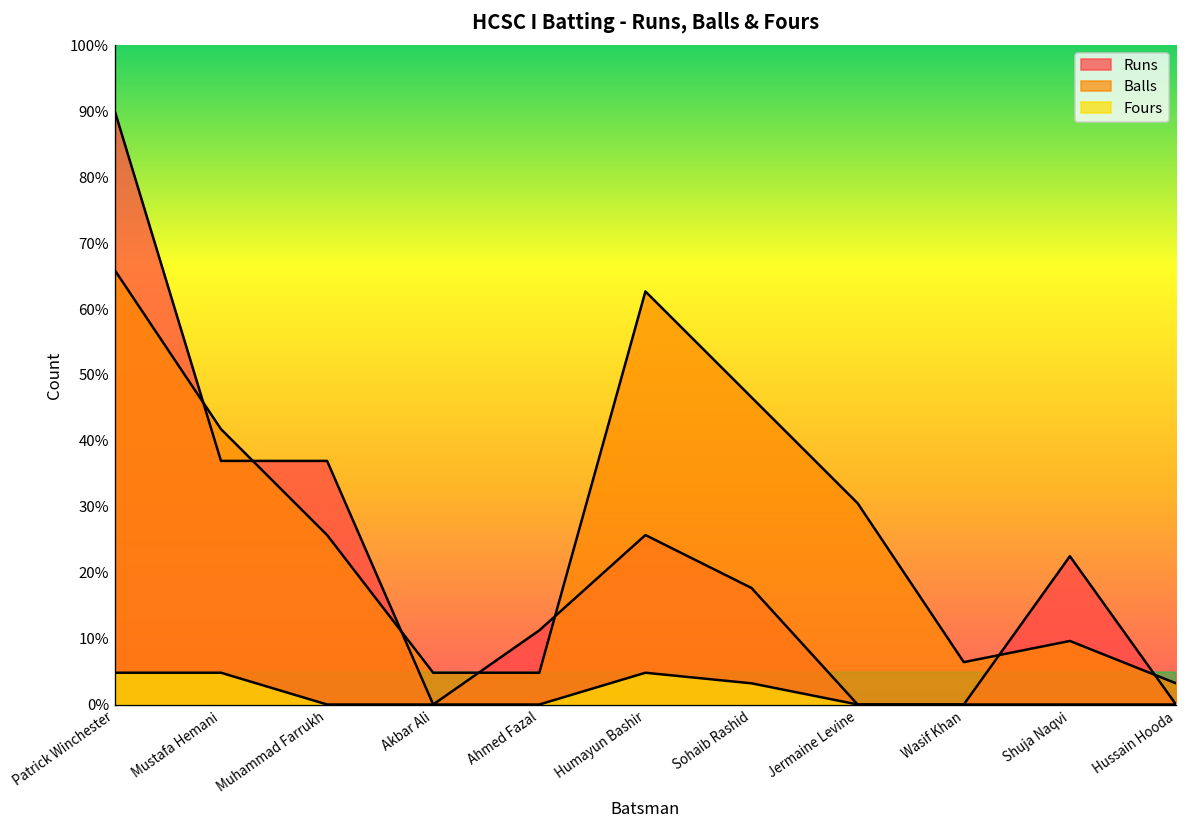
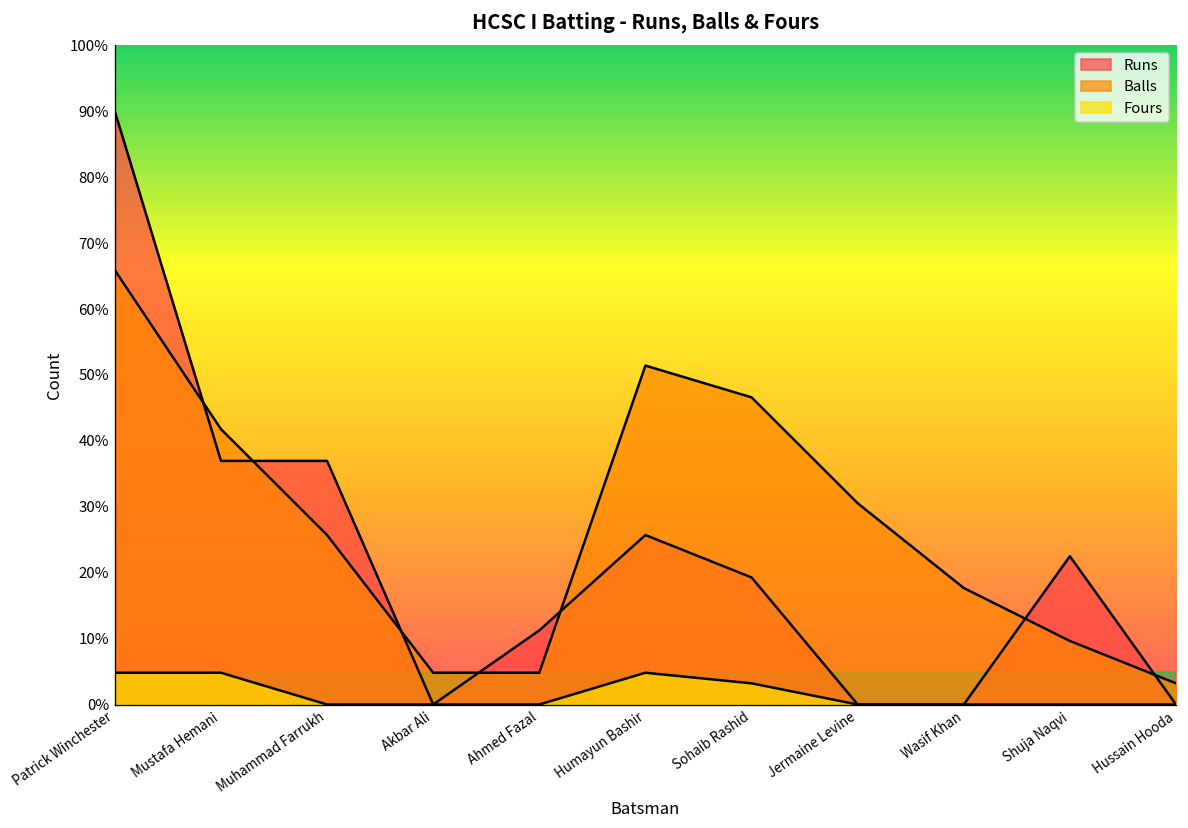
  {
    "Runs": {
      "Patrick Winchester": "90%",
      "Mustafa Hemani": "37%",
      "Muhammad Farrukh": "37%",
      "Ahmed Fazal": "11%",
      "Humayun Bashir": "26%",
-     "Sohaib Rashid": "18%",
+     "Sohaib Rashid": "19%",
      "Shuja Naqvi": "23%"
    },
    "Balls": {
      "Patrick Winchester": "66%",
      "Mustafa Hemani": "42%",
      "Muhammad Farrukh": "26%",
-     "Humayun Bashir": "63%",
+     "Humayun Bashir": "51%",
      "Sohaib Rashid": "47%",
      "Jermaine Levine": "31%",
-     "Wasif Khan": "6%",
+     "Wasif Khan": "18%",
      "Shuja Naqvi": "10%"
    }
  }
